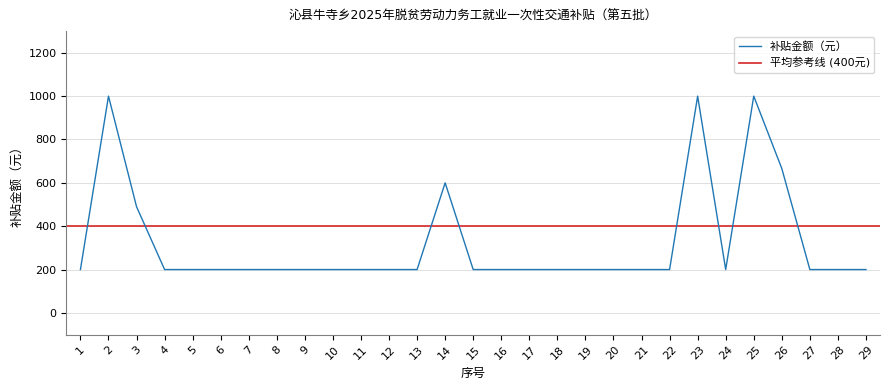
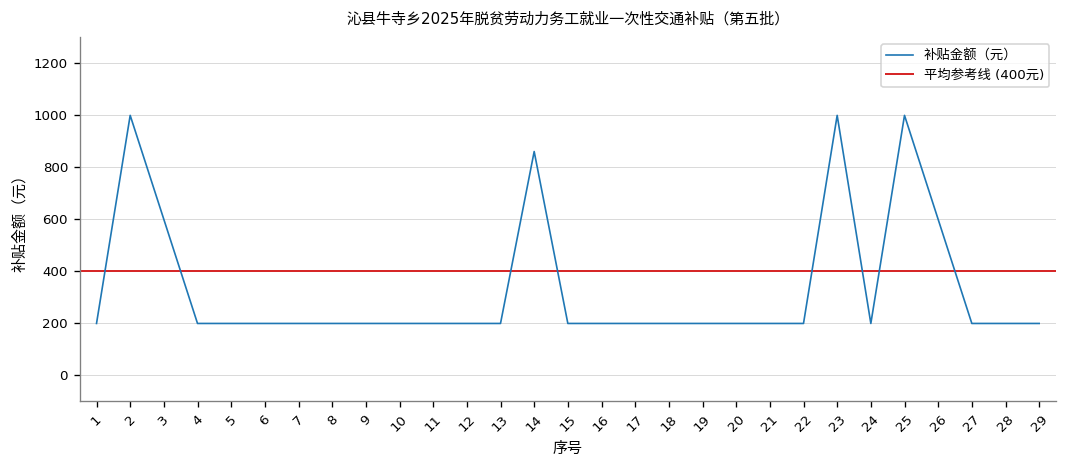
  {
    "1": 200,
    "2": 1000,
-   "3": 490,
+   "3": 600,
    "4": 200,
    "5": 200,
    "6": 200,
    "7": 200,
    "8": 200,
    "9": 200,
    "10": 200,
    "11": 200,
    "12": 200,
    "13": 200,
-   "14": 600,
+   "14": 860,
    "15": 200,
    "16": 200,
    "17": 200,
    "18": 200,
    "19": 200,
    "20": 200,
    "21": 200,
    "22": 200,
    "23": 1000,
    "24": 200,
    "25": 1000,
-   "26": 670,
+   "26": 600,
    "27": 200,
    "28": 200,
    "29": 200
  }
